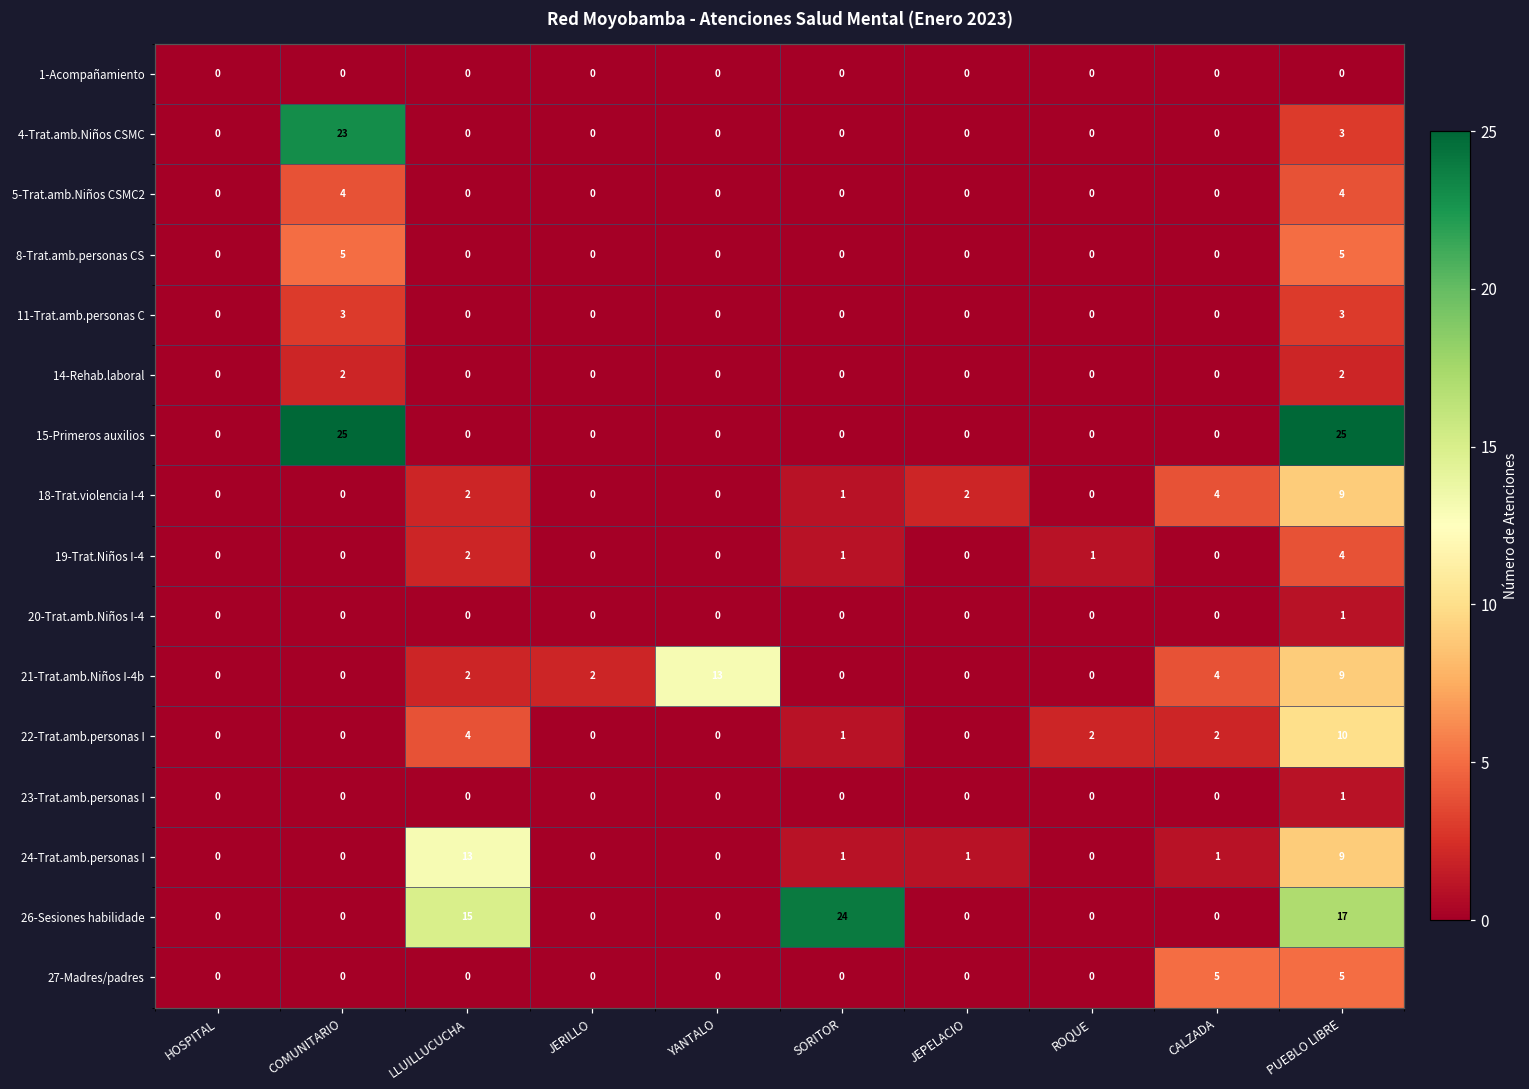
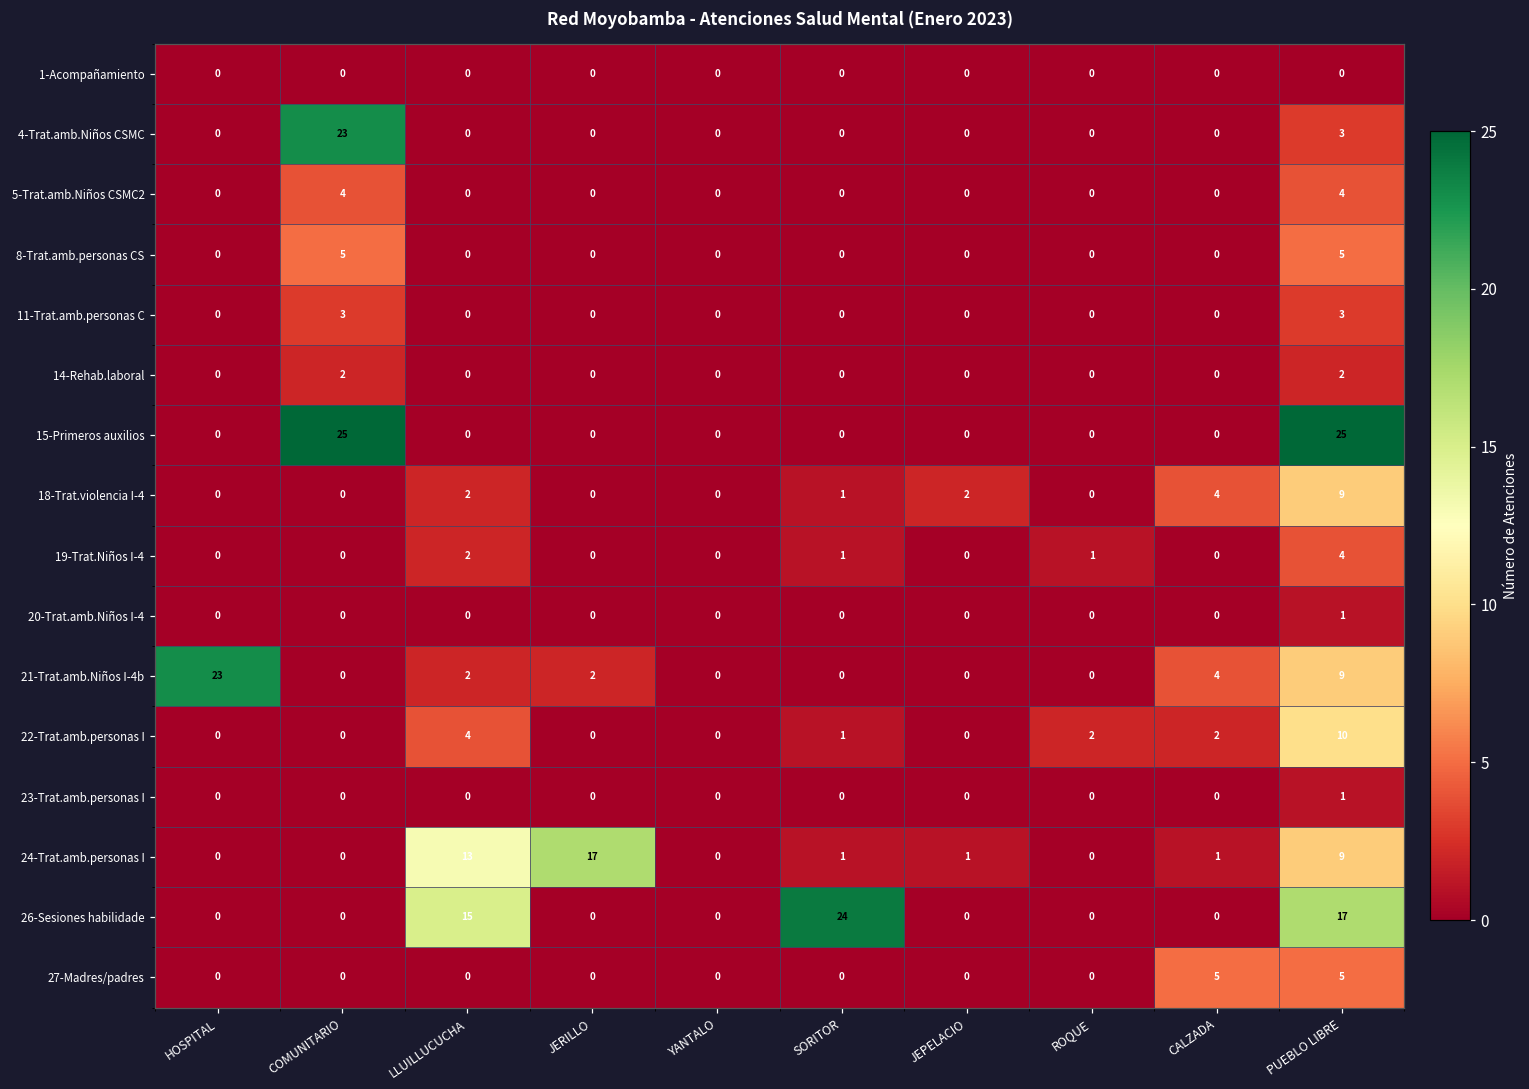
  {
    "1-Acompañamiento": {
      "HOSPITAL": 0,
      "COMUNITARIO": 0,
      "LLUILLUCUCHA": 0,
      "JERILLO": 0,
      "YANTALO": 0,
      "SORITOR": 0,
      "JEPELACIO": 0,
      "ROQUE": 0,
      "CALZADA": 0,
      "PUEBLO LIBRE": 0
    },
    "4-Trat.amb.Niños CSMC": {
      "HOSPITAL": 0,
      "COMUNITARIO": 23,
      "LLUILLUCUCHA": 0,
      "JERILLO": 0,
      "YANTALO": 0,
      "SORITOR": 0,
      "JEPELACIO": 0,
      "ROQUE": 0,
      "CALZADA": 0,
      "PUEBLO LIBRE": 3
    },
    "5-Trat.amb.Niños CSMC2": {
      "HOSPITAL": 0,
      "COMUNITARIO": 4,
      "LLUILLUCUCHA": 0,
      "JERILLO": 0,
      "YANTALO": 0,
      "SORITOR": 0,
      "JEPELACIO": 0,
      "ROQUE": 0,
      "CALZADA": 0,
      "PUEBLO LIBRE": 4
    },
    "8-Trat.amb.personas CS": {
      "HOSPITAL": 0,
      "COMUNITARIO": 5,
      "LLUILLUCUCHA": 0,
      "JERILLO": 0,
      "YANTALO": 0,
      "SORITOR": 0,
      "JEPELACIO": 0,
      "ROQUE": 0,
      "CALZADA": 0,
      "PUEBLO LIBRE": 5
    },
    "11-Trat.amb.personas C": {
      "HOSPITAL": 0,
      "COMUNITARIO": 3,
      "LLUILLUCUCHA": 0,
      "JERILLO": 0,
      "YANTALO": 0,
      "SORITOR": 0,
      "JEPELACIO": 0,
      "ROQUE": 0,
      "CALZADA": 0,
      "PUEBLO LIBRE": 3
    },
    "14-Rehab.laboral": {
      "HOSPITAL": 0,
      "COMUNITARIO": 2,
      "LLUILLUCUCHA": 0,
      "JERILLO": 0,
      "YANTALO": 0,
      "SORITOR": 0,
      "JEPELACIO": 0,
      "ROQUE": 0,
      "CALZADA": 0,
      "PUEBLO LIBRE": 2
    },
    "15-Primeros auxilios": {
      "HOSPITAL": 0,
      "COMUNITARIO": 25,
      "LLUILLUCUCHA": 0,
      "JERILLO": 0,
      "YANTALO": 0,
      "SORITOR": 0,
      "JEPELACIO": 0,
      "ROQUE": 0,
      "CALZADA": 0,
      "PUEBLO LIBRE": 25
    },
    "18-Trat.violencia I-4": {
      "HOSPITAL": 0,
      "COMUNITARIO": 0,
      "LLUILLUCUCHA": 2,
      "JERILLO": 0,
      "YANTALO": 0,
      "SORITOR": 1,
      "JEPELACIO": 2,
      "ROQUE": 0,
      "CALZADA": 4,
      "PUEBLO LIBRE": 9
    },
    "19-Trat.Niños I-4": {
      "HOSPITAL": 0,
      "COMUNITARIO": 0,
      "LLUILLUCUCHA": 2,
      "JERILLO": 0,
      "YANTALO": 0,
      "SORITOR": 1,
      "JEPELACIO": 0,
      "ROQUE": 1,
      "CALZADA": 0,
      "PUEBLO LIBRE": 4
    },
    "20-Trat.amb.Niños I-4": {
      "HOSPITAL": 0,
      "COMUNITARIO": 0,
      "LLUILLUCUCHA": 0,
      "JERILLO": 0,
      "YANTALO": 0,
      "SORITOR": 0,
      "JEPELACIO": 0,
      "ROQUE": 0,
      "CALZADA": 0,
      "PUEBLO LIBRE": 1
    },
    "21-Trat.amb.Niños I-4b": {
-     "HOSPITAL": 0,
+     "HOSPITAL": 23,
      "COMUNITARIO": 0,
      "LLUILLUCUCHA": 2,
      "JERILLO": 2,
-     "YANTALO": 13,
+     "YANTALO": 0,
      "SORITOR": 0,
      "JEPELACIO": 0,
      "ROQUE": 0,
      "CALZADA": 4,
      "PUEBLO LIBRE": 9
    },
    "22-Trat.amb.personas I": {
      "HOSPITAL": 0,
      "COMUNITARIO": 0,
      "LLUILLUCUCHA": 4,
      "JERILLO": 0,
      "YANTALO": 0,
      "SORITOR": 1,
      "JEPELACIO": 0,
      "ROQUE": 2,
      "CALZADA": 2,
      "PUEBLO LIBRE": 10
    },
    "23-Trat.amb.personas I": {
      "HOSPITAL": 0,
      "COMUNITARIO": 0,
      "LLUILLUCUCHA": 0,
      "JERILLO": 0,
      "YANTALO": 0,
      "SORITOR": 0,
      "JEPELACIO": 0,
      "ROQUE": 0,
      "CALZADA": 0,
      "PUEBLO LIBRE": 1
    },
    "24-Trat.amb.personas I": {
      "HOSPITAL": 0,
      "COMUNITARIO": 0,
      "LLUILLUCUCHA": 13,
-     "JERILLO": 0,
+     "JERILLO": 17,
      "YANTALO": 0,
      "SORITOR": 1,
      "JEPELACIO": 1,
      "ROQUE": 0,
      "CALZADA": 1,
      "PUEBLO LIBRE": 9
    },
    "26-Sesiones habilidade": {
      "HOSPITAL": 0,
      "COMUNITARIO": 0,
      "LLUILLUCUCHA": 15,
      "JERILLO": 0,
      "YANTALO": 0,
      "SORITOR": 24,
      "JEPELACIO": 0,
      "ROQUE": 0,
      "CALZADA": 0,
      "PUEBLO LIBRE": 17
    },
    "27-Madres/padres": {
      "HOSPITAL": 0,
      "COMUNITARIO": 0,
      "LLUILLUCUCHA": 0,
      "JERILLO": 0,
      "YANTALO": 0,
      "SORITOR": 0,
      "JEPELACIO": 0,
      "ROQUE": 0,
      "CALZADA": 5,
      "PUEBLO LIBRE": 5
    }
  }
